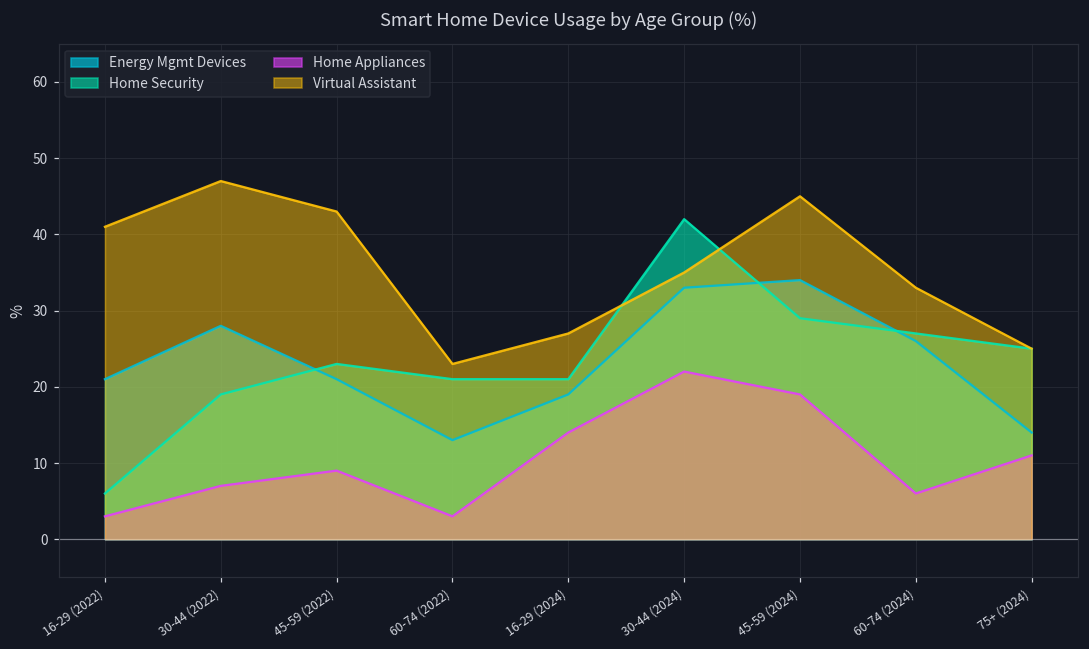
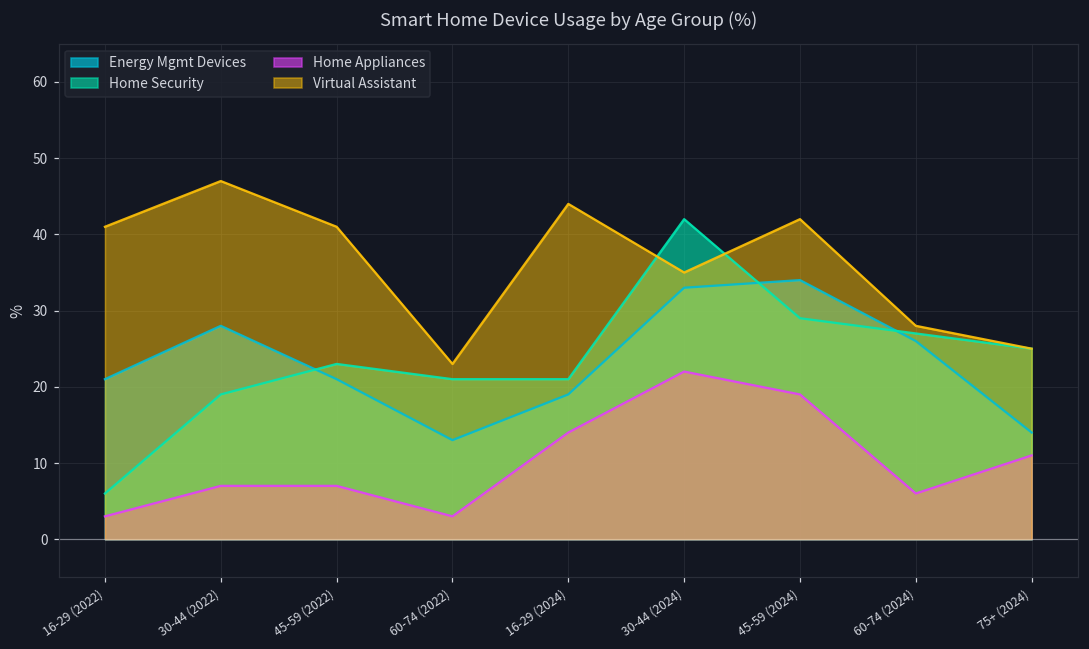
  {
    "Home Appliances": {
      "16-29 (2022)": 3,
      "30-44 (2022)": 7,
-     "45-59 (2022)": 9,
+     "45-59 (2022)": 7,
      "60-74 (2022)": 3,
      "16-29 (2024)": 14,
      "30-44 (2024)": 22,
      "45-59 (2024)": 19,
      "60-74 (2024)": 6,
      "75+ (2024)": 11
    },
    "Virtual Assistant": {
      "16-29 (2022)": 41,
      "30-44 (2022)": 47,
-     "45-59 (2022)": 43,
+     "45-59 (2022)": 41,
      "60-74 (2022)": 23,
-     "16-29 (2024)": 27,
+     "16-29 (2024)": 44,
      "30-44 (2024)": 35,
-     "45-59 (2024)": 45,
-     "60-74 (2024)": 33
+     "45-59 (2024)": 42,
+     "60-74 (2024)": 28
    }
  }
